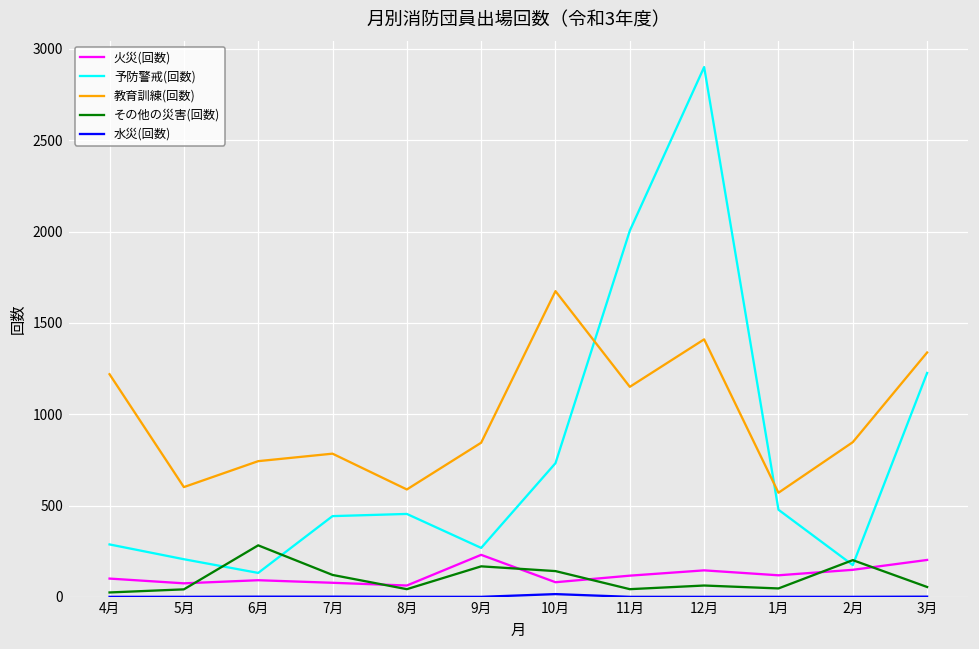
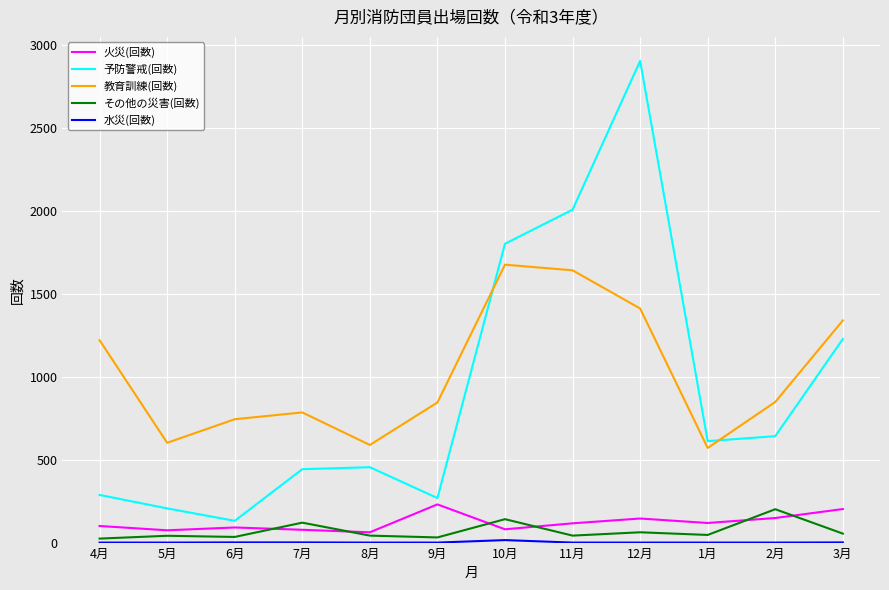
  {
    "火災(回数)": {
      "4月": 100,
      "5月": 70,
      "6月": 90,
      "7月": 80,
      "8月": 60,
      "9月": 230,
      "10月": 80,
      "11月": 120,
      "12月": 150,
      "1月": 120,
      "2月": 150,
      "3月": 200
    },
    "予防警戒(回数)": {
      "4月": 290,
      "5月": 210,
      "6月": 130,
      "7月": 440,
      "8月": 450,
      "9月": 270,
-     "10月": 730,
+     "10月": 1800,
      "11月": 2010,
      "12月": 2900,
-     "1月": 480,
-     "2月": 170,
+     "1月": 610,
+     "2月": 640,
      "3月": 1230
    },
    "教育訓練(回数)": {
      "4月": 1220,
      "5月": 600,
      "6月": 740,
      "7月": 780,
      "8月": 590,
      "9月": 840,
      "10月": 1670,
-     "11月": 1150,
+     "11月": 1640,
      "12月": 1410,
      "1月": 570,
      "2月": 850,
      "3月": 1340
    },
    "その他の災害(回数)": {
      "4月": 20,
      "5月": 40,
-     "6月": 280,
+     "6月": 30,
      "7月": 120,
      "8月": 40,
-     "9月": 170,
+     "9月": 30,
      "10月": 140,
      "11月": 40,
      "12月": 60,
      "1月": 50,
      "2月": 200,
      "3月": 50
    },
    "水災(回数)": {
      "4月": 0,
      "5月": 0,
      "6月": 0,
      "7月": 0,
      "8月": 0,
      "9月": 0,
      "10月": 20,
      "11月": 0,
      "12月": 0,
      "1月": 0,
      "2月": 0,
      "3月": 0
    }
  }
